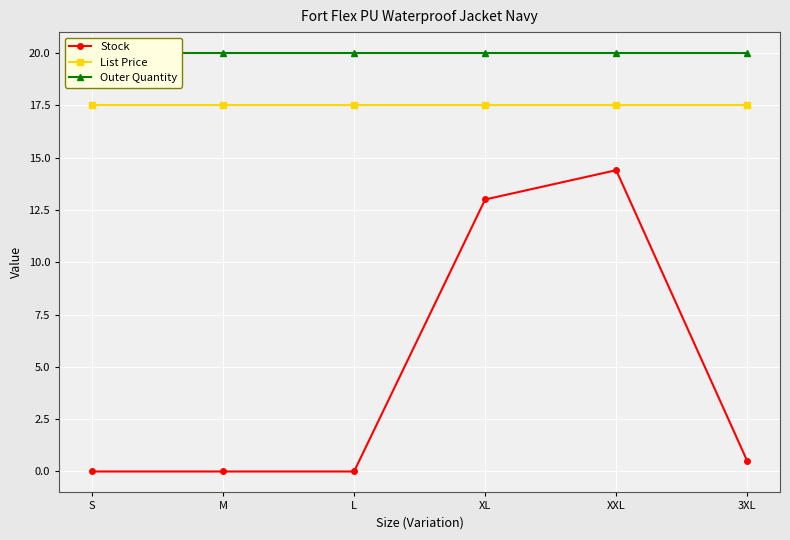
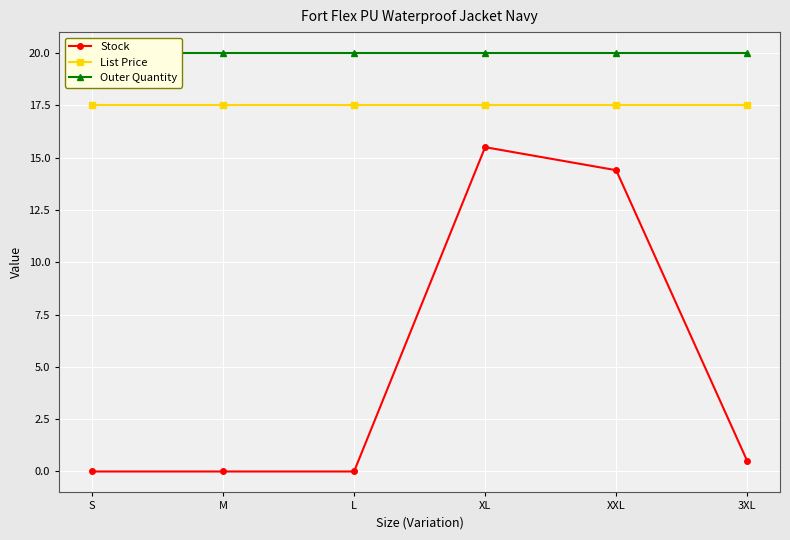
  {
    "Stock": {
      "S": 0.0,
      "M": 0.0,
      "L": 0.0,
-     "XL": 13.0,
+     "XL": 15.5,
      "XXL": 14.4,
      "3XL": 0.5
    },
    "List Price": {
      "S": 17.5,
      "M": 17.5,
      "L": 17.5,
      "XL": 17.5,
      "XXL": 17.5,
      "3XL": 17.5
    },
    "Outer Quantity": {
      "M": 20.0,
      "L": 20.0,
      "XL": 20.0,
      "XXL": 20.0,
      "3XL": 20.0
    }
  }
